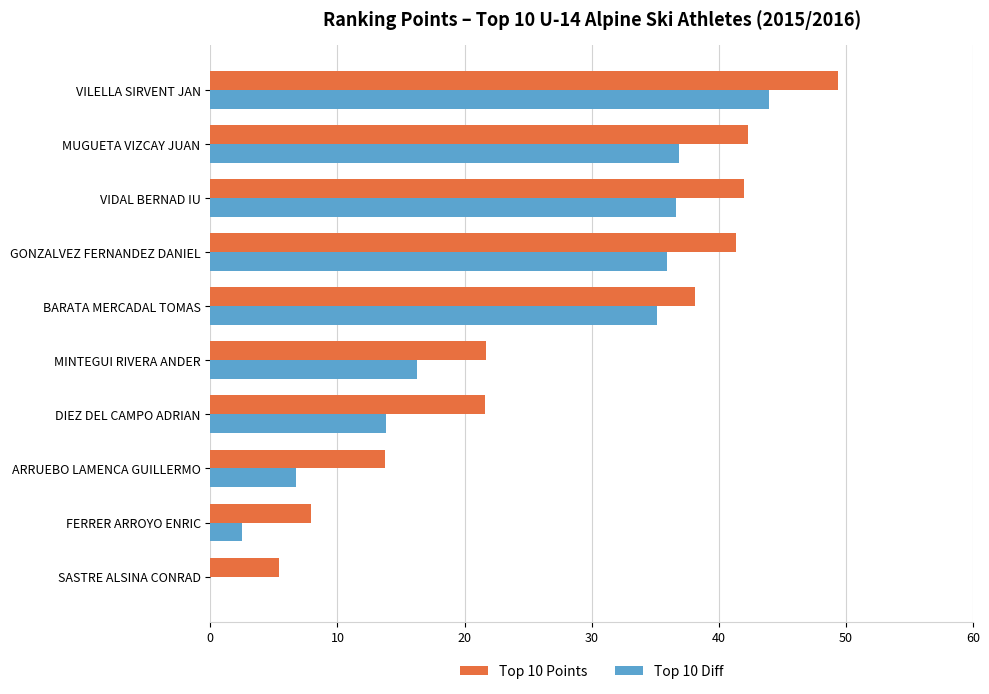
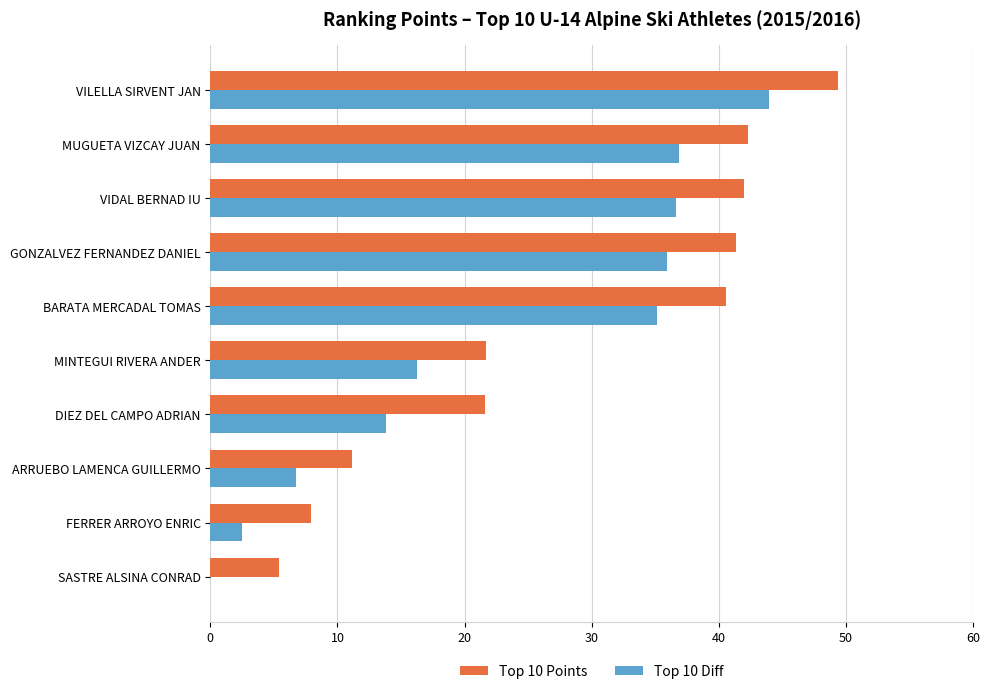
  {
    "Top 10 Points": {
      "VILELLA SIRVENT JAN": 49.4,
      "MUGUETA VIZCAY JUAN": 42.3,
      "VIDAL BERNAD IU": 42.0,
      "GONZALVEZ FERNANDEZ DANIEL": 41.3,
-     "BARATA MERCADAL TOMAS": 38.1,
+     "BARATA MERCADAL TOMAS": 40.6,
      "MINTEGUI RIVERA ANDER": 21.7,
      "DIEZ DEL CAMPO ADRIAN": 21.6,
-     "ARRUEBO LAMENCA GUILLERMO": 13.7,
+     "ARRUEBO LAMENCA GUILLERMO": 11.1,
      "FERRER ARROYO ENRIC": 7.9,
      "SASTRE ALSINA CONRAD": 5.4
    },
    "Top 10 Diff": {
      "VILELLA SIRVENT JAN": 44.0,
      "MUGUETA VIZCAY JUAN": 36.9,
      "VIDAL BERNAD IU": 36.6,
      "GONZALVEZ FERNANDEZ DANIEL": 35.9,
      "BARATA MERCADAL TOMAS": 35.2,
      "MINTEGUI RIVERA ANDER": 16.3,
      "DIEZ DEL CAMPO ADRIAN": 13.9,
      "ARRUEBO LAMENCA GUILLERMO": 6.7,
      "FERRER ARROYO ENRIC": 2.5,
      "SASTRE ALSINA CONRAD": 0.0
    }
  }
